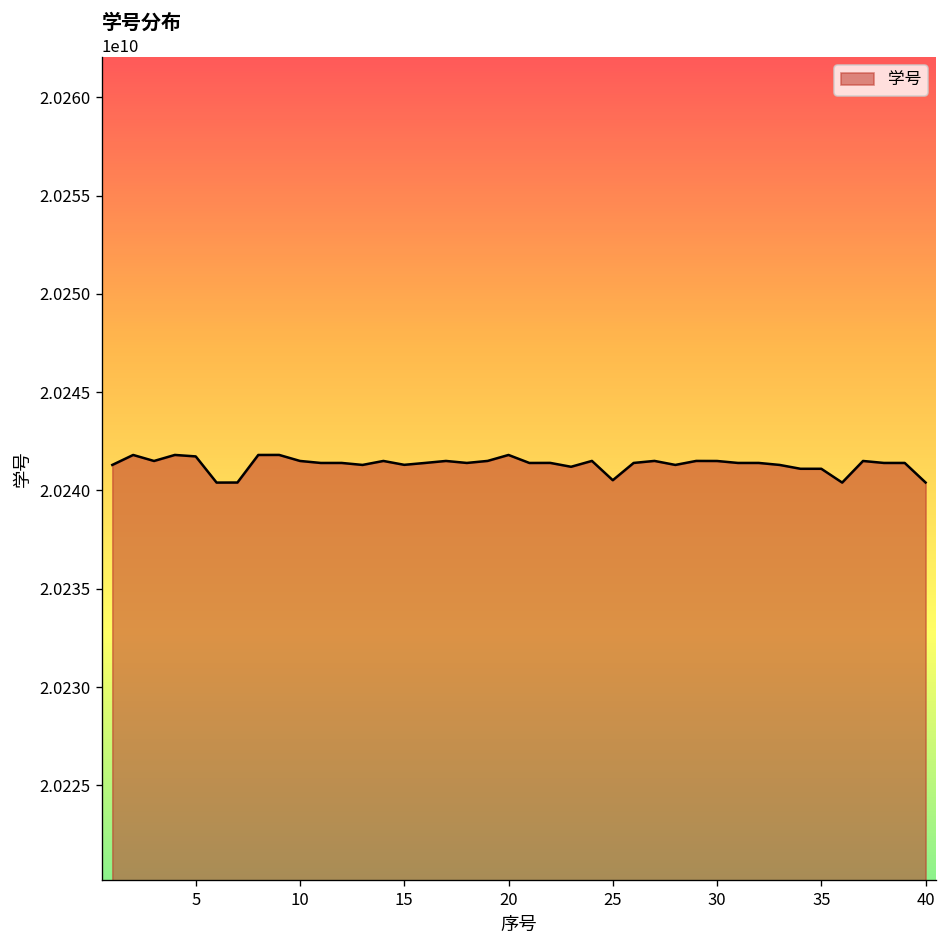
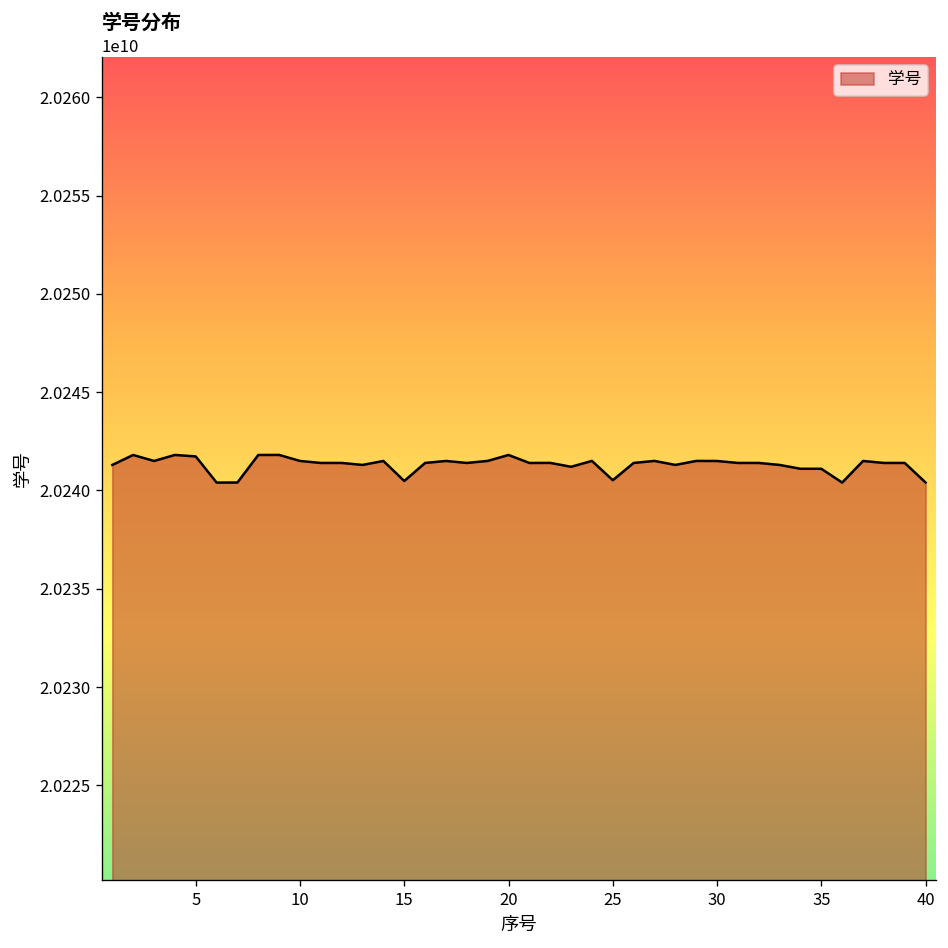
  {
    "5": 20241700000,
    "10": 20241500000,
-   "15": 20241300000,
+   "15": 20240500000,
    "20": 20241800000,
    "25": 20240500000,
    "30": 20241500000,
    "35": 20241100000,
    "40": 20240400000
  }
